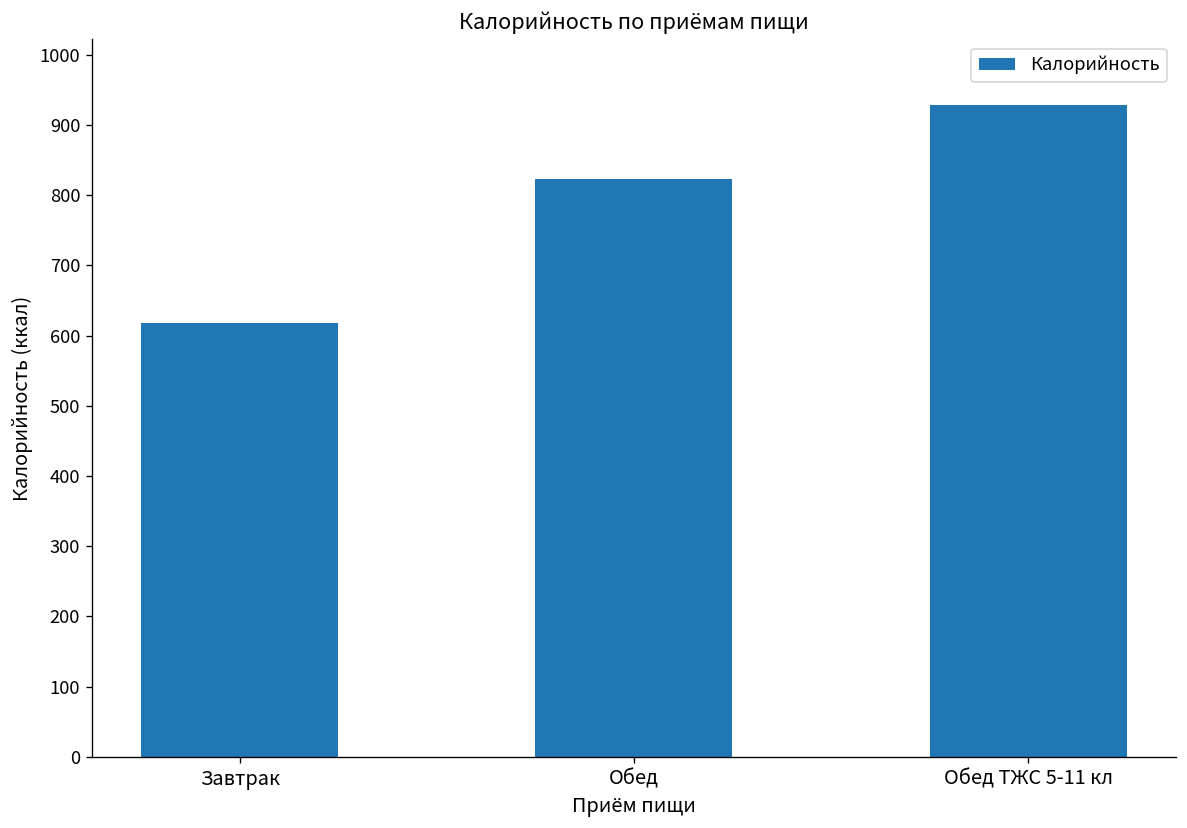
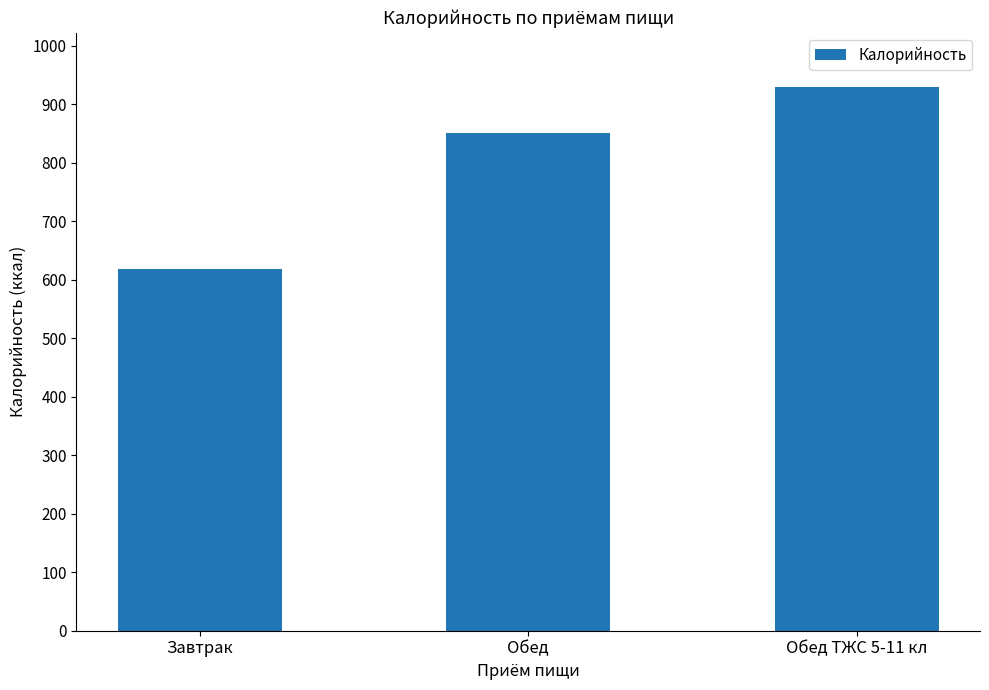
  {
    "Завтрак": 620,
-   "Обед": 820,
+   "Обед": 850,
    "Обед ТЖС 5-11 кл": 930
  }
